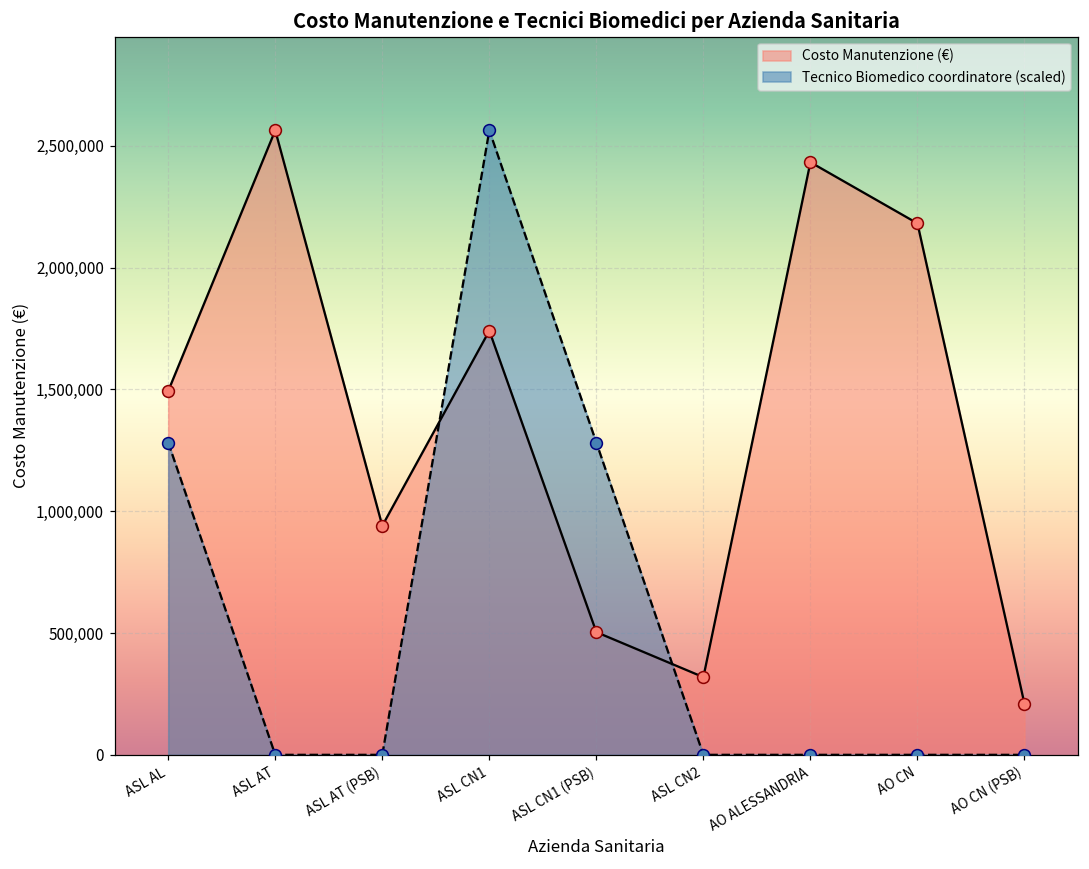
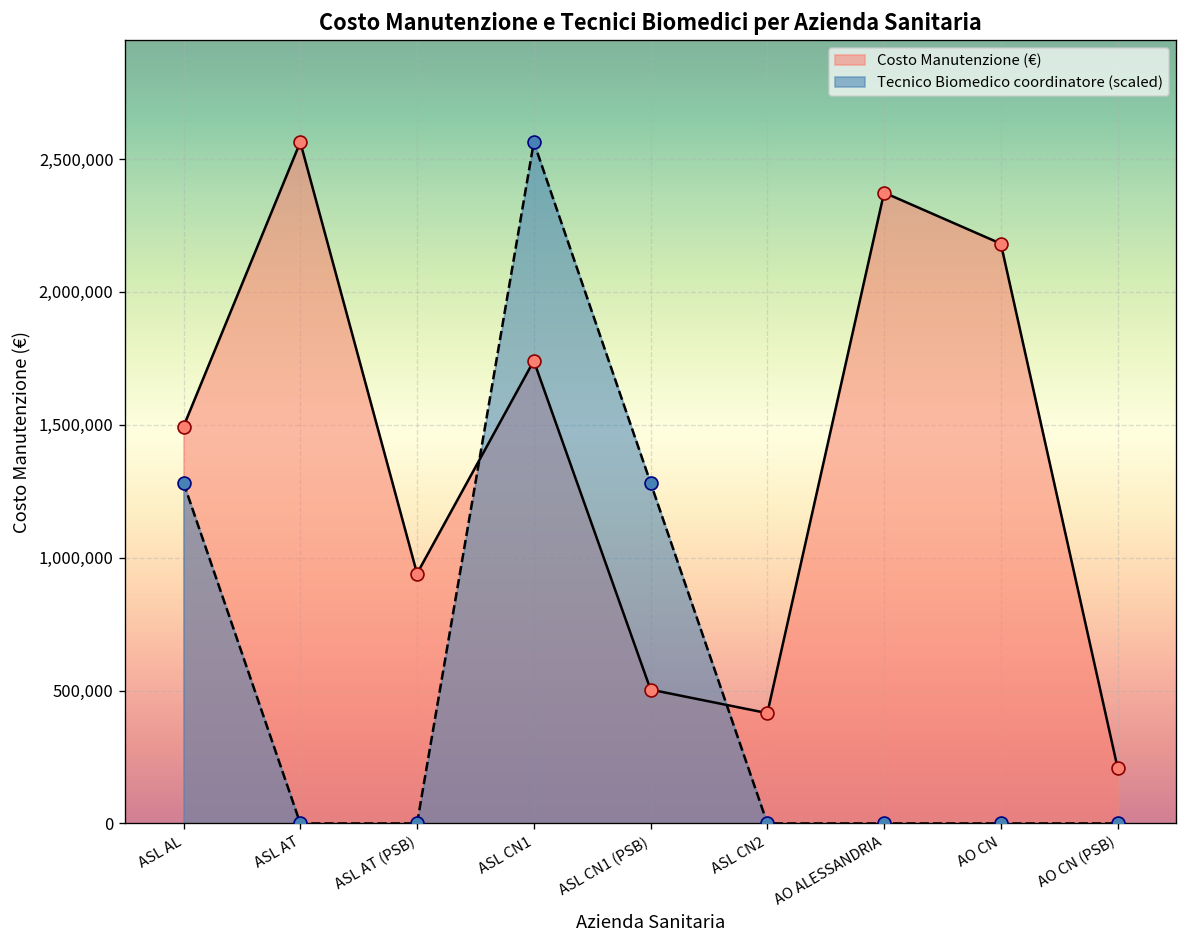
  {
    "Costo Manutenzione (€)": {
      "ASL AL": "1,490,000",
      "ASL AT": "2,560,000",
      "ASL AT (PSB)": "940,000",
      "ASL CN1": "1,740,000",
      "ASL CN1 (PSB)": "500,000",
-     "ASL CN2": "320,000",
-     "AO ALESSANDRIA": "2,430,000",
+     "ASL CN2": "420,000",
+     "AO ALESSANDRIA": "2,370,000",
      "AO CN": "2,180,000",
      "AO CN (PSB)": "210,000"
    },
    "Tecnico Biomedico coordinatore (scaled)": {
      "ASL AL": "1,280,000",
      "ASL AT": "0",
      "ASL AT (PSB)": "0",
      "ASL CN1": "2,560,000",
      "ASL CN1 (PSB)": "1,280,000",
      "ASL CN2": "0",
      "AO ALESSANDRIA": "0",
      "AO CN": "0",
      "AO CN (PSB)": "0"
    }
  }
